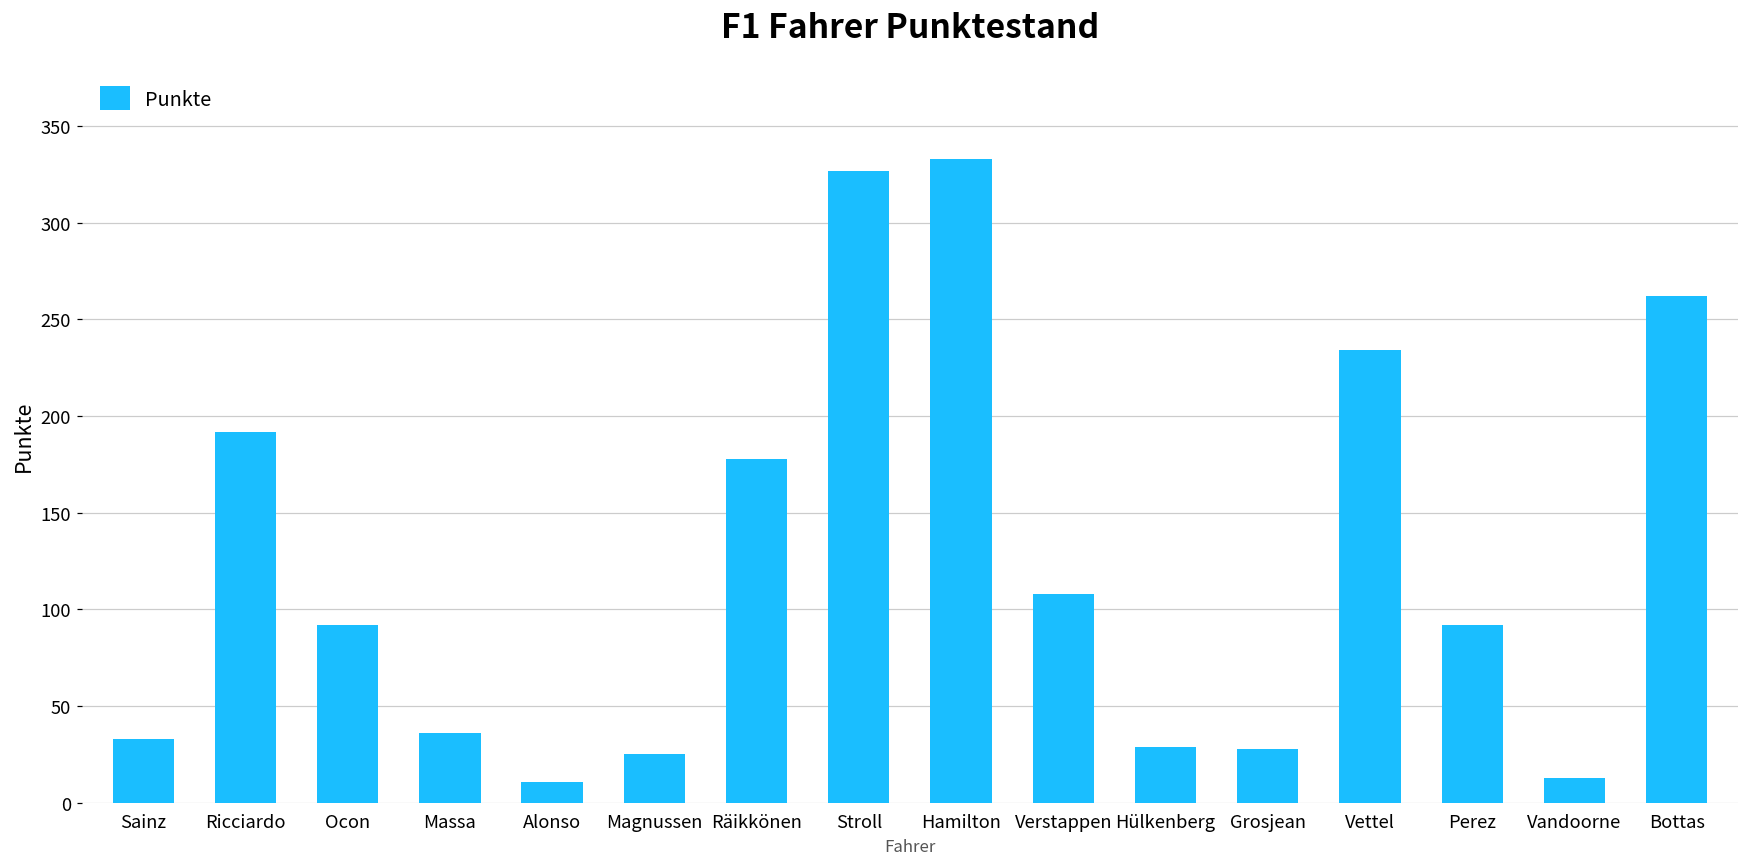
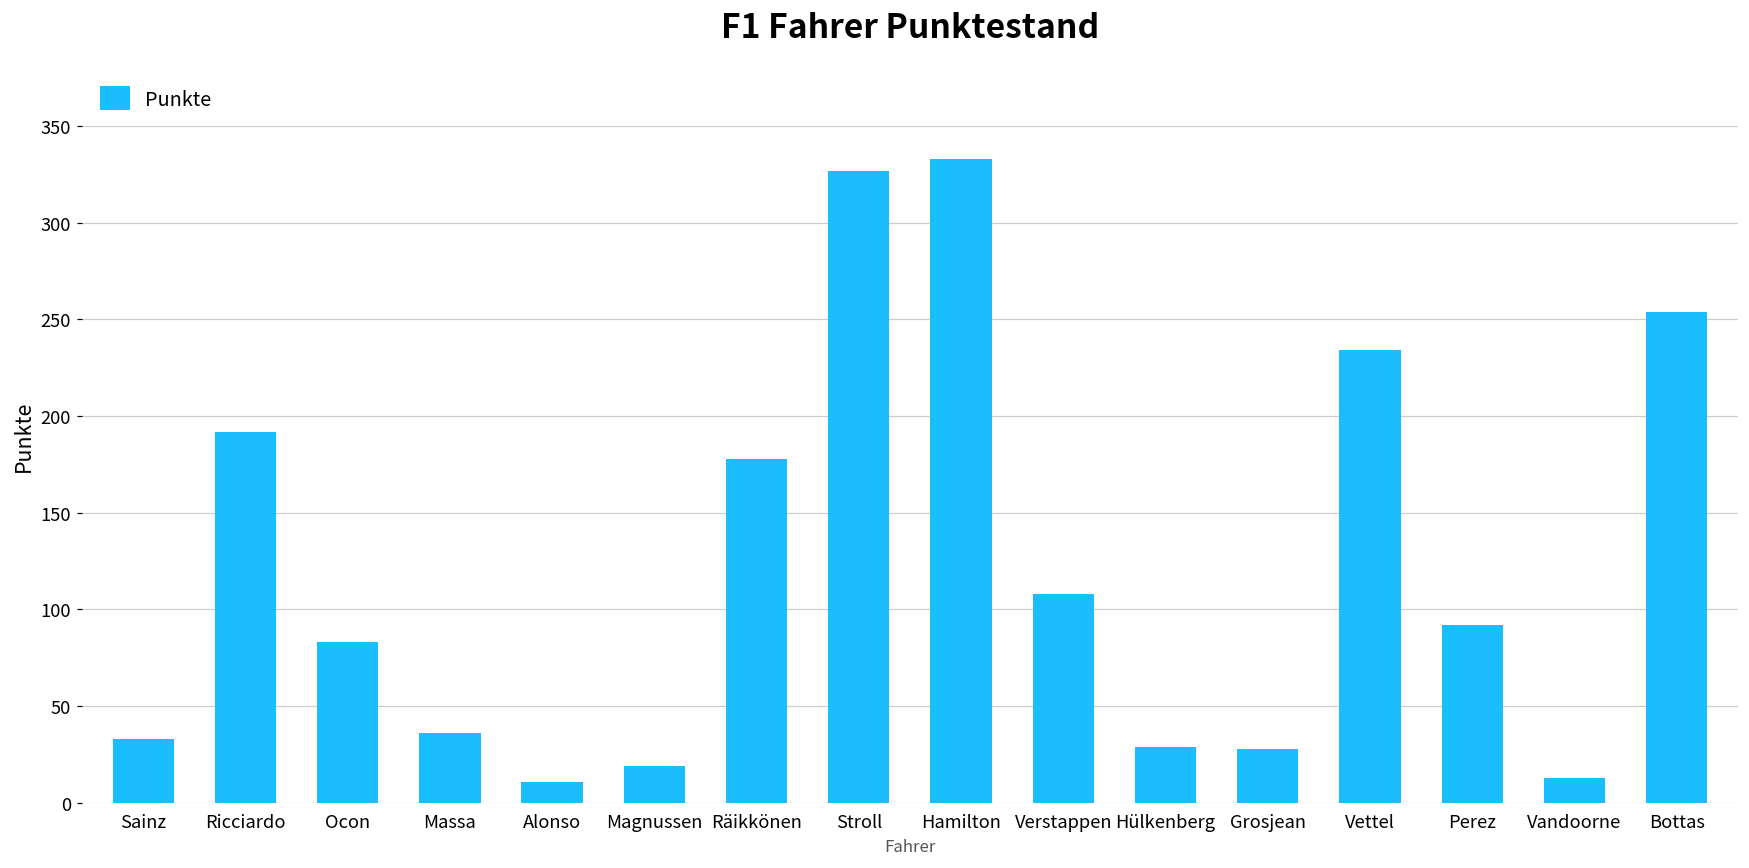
  {
    "Sainz": 33,
    "Ricciardo": 192,
-   "Ocon": 92,
+   "Ocon": 83,
    "Massa": 36,
    "Alonso": 11,
-   "Magnussen": 25,
+   "Magnussen": 19,
    "Räikkönen": 178,
    "Stroll": 327,
    "Hamilton": 333,
    "Verstappen": 108,
    "Hülkenberg": 29,
    "Grosjean": 28,
    "Vettel": 234,
    "Perez": 92,
    "Vandoorne": 13,
-   "Bottas": 262
+   "Bottas": 254
  }
